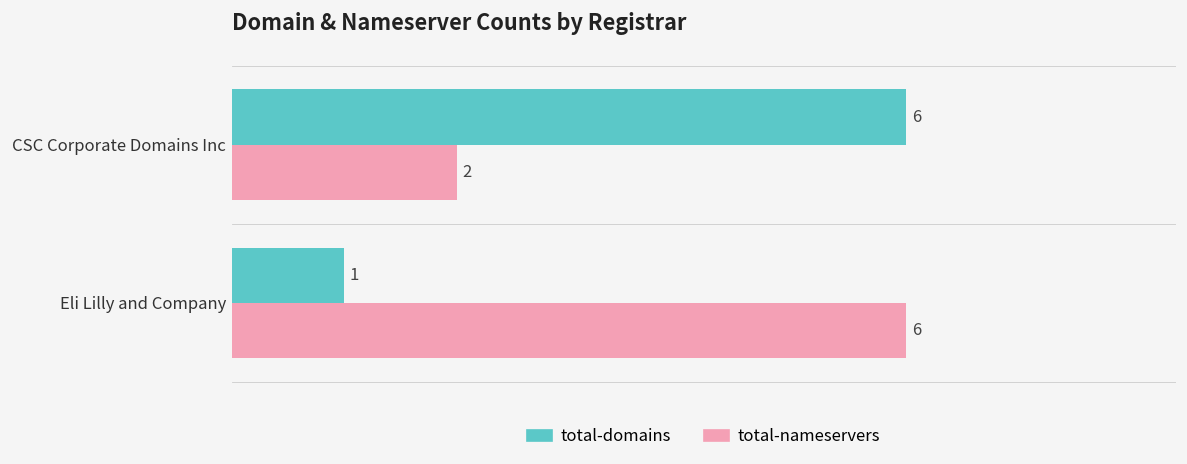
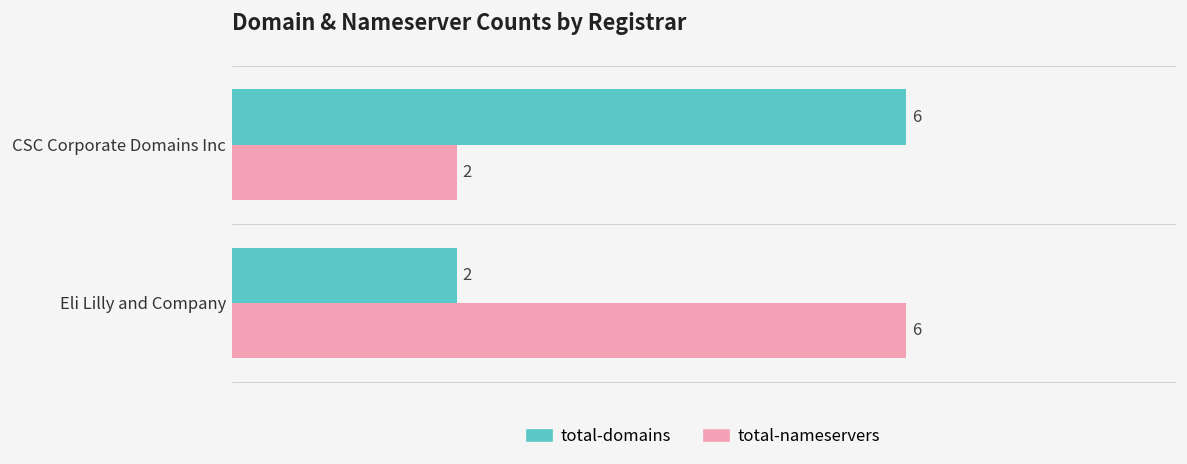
  {
    "total-domains": {
      "CSC Corporate Domains Inc": 6,
-     "Eli Lilly and Company": 1
+     "Eli Lilly and Company": 2
    },
    "total-nameservers": {
      "CSC Corporate Domains Inc": 2,
      "Eli Lilly and Company": 6
    }
  }
